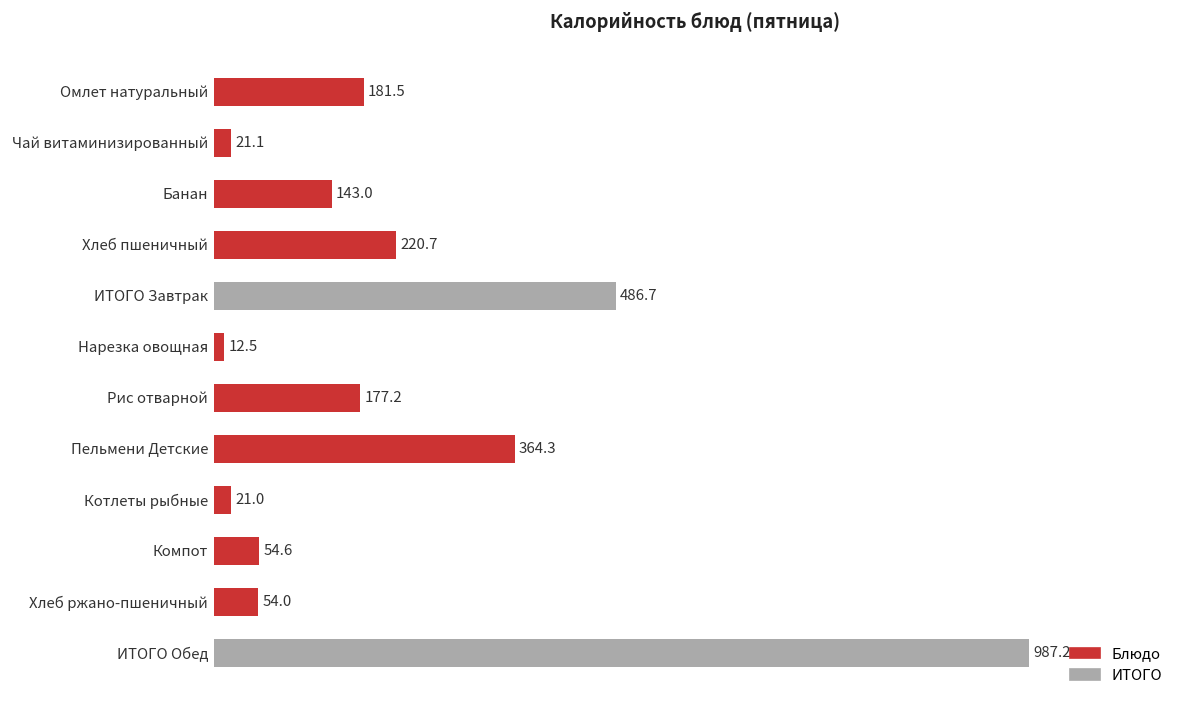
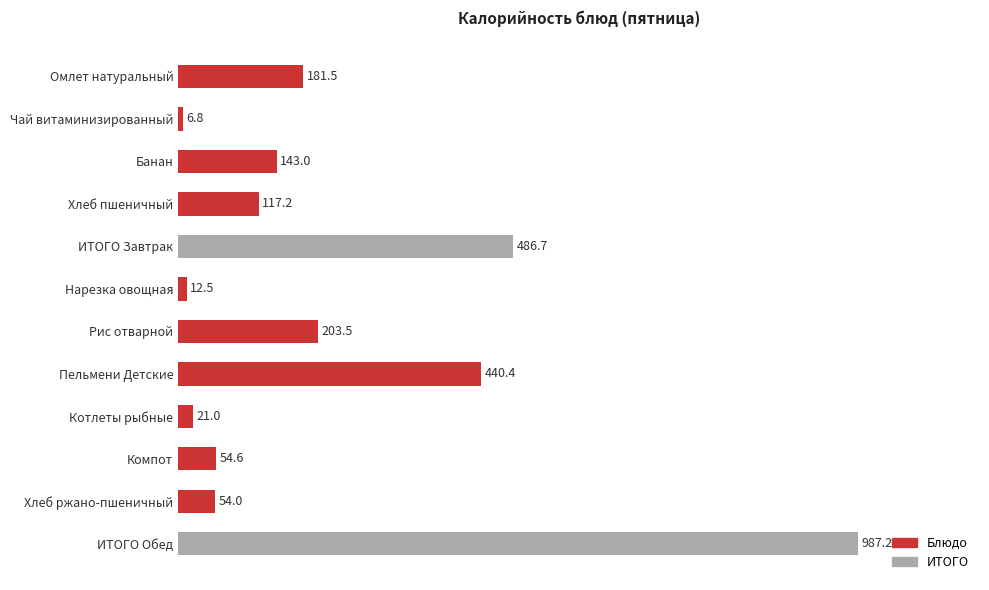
  {
    "Омлет натуральный": 181.5,
-   "Чай витаминизированный": 21.1,
+   "Чай витаминизированный": 6.8,
    "Банан": 143.0,
-   "Хлеб пшеничный": 220.7,
+   "Хлеб пшеничный": 117.2,
    "ИТОГО Завтрак": 486.7,
    "Нарезка овощная": 12.5,
-   "Рис отварной": 177.2,
-   "Пельмени Детские": 364.3,
+   "Рис отварной": 203.5,
+   "Пельмени Детские": 440.4,
    "Котлеты рыбные": 21.0,
    "Компот": 54.6,
    "Хлеб ржано-пшеничный": 54.0,
    "ИТОГО Обед": 987.2
  }
